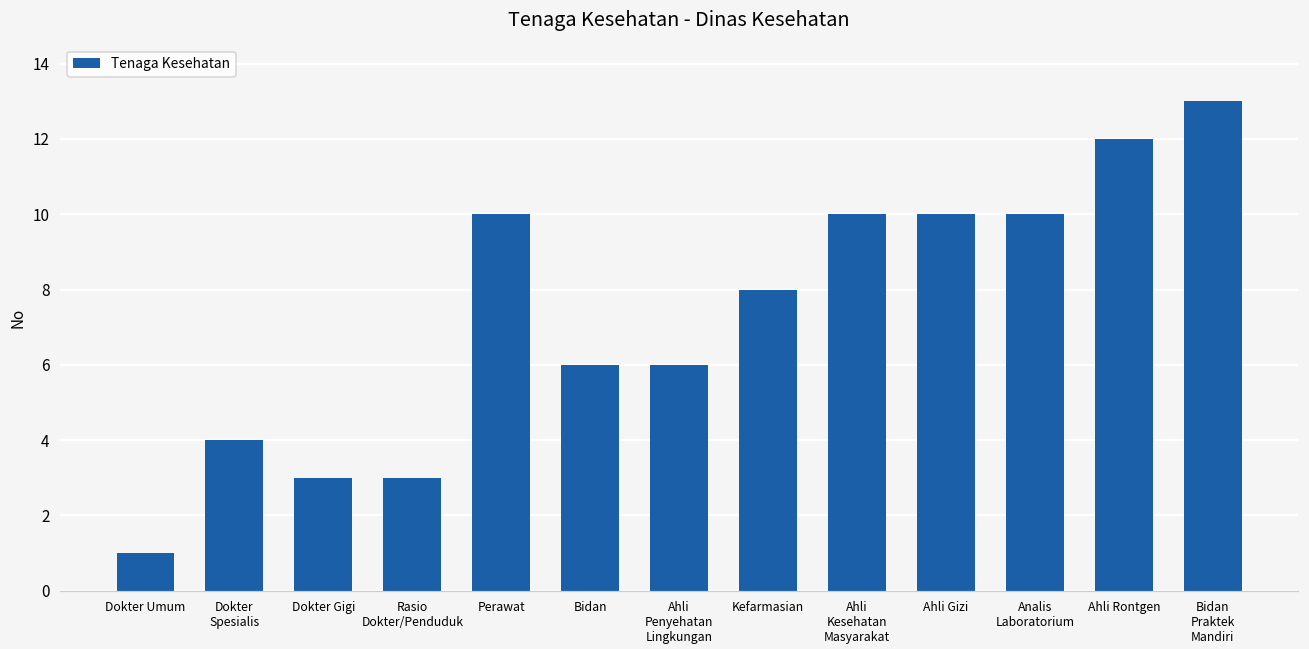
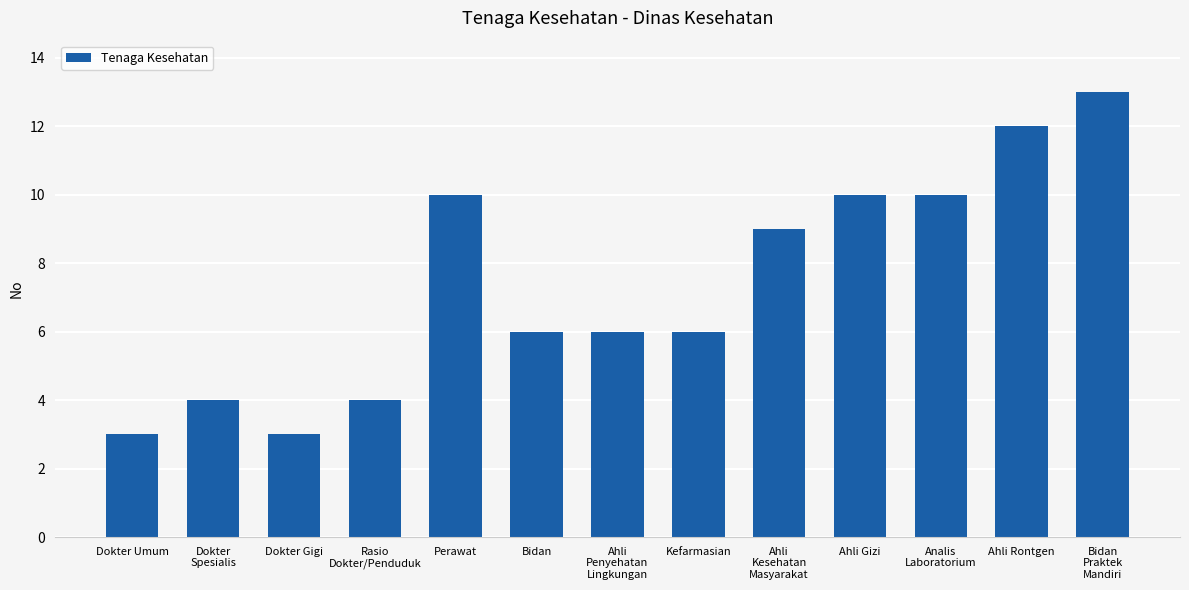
  {
-   "Dokter Umum": 1,
+   "Dokter Umum": 3,
    "Dokter Spesialis": 4,
    "Dokter Gigi": 3,
-   "Rasio Dokter/Penduduk": 3,
+   "Rasio Dokter/Penduduk": 4,
    "Perawat": 10,
    "Bidan": 6,
    "Ahli Penyehatan Lingkungan": 6,
-   "Kefarmasian": 8,
-   "Ahli Kesehatan Masyarakat": 10,
+   "Kefarmasian": 6,
+   "Ahli Kesehatan Masyarakat": 9,
    "Ahli Gizi": 10,
    "Analis Laboratorium": 10,
    "Ahli Rontgen": 12,
    "Bidan Praktek Mandiri": 13
  }
